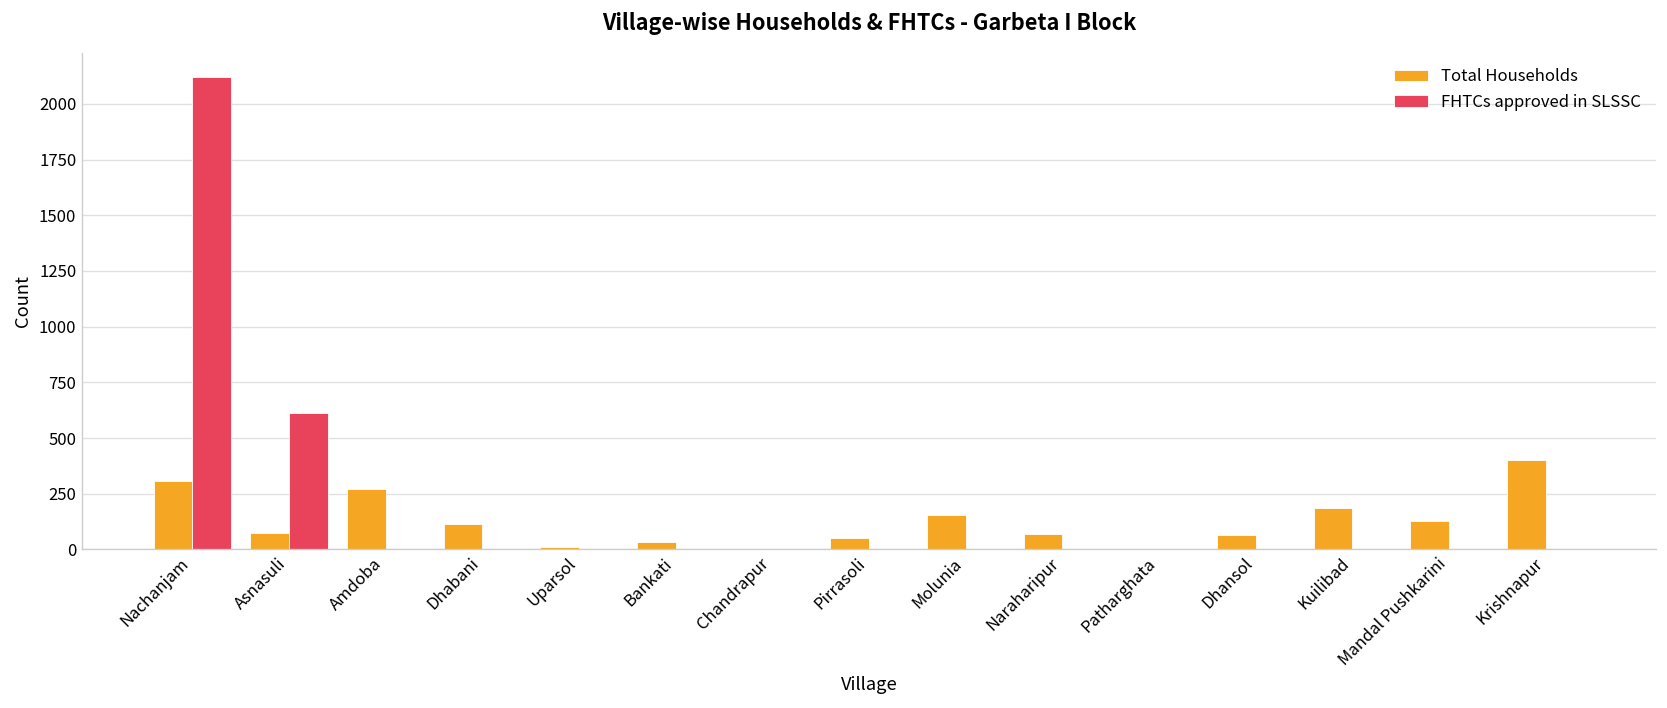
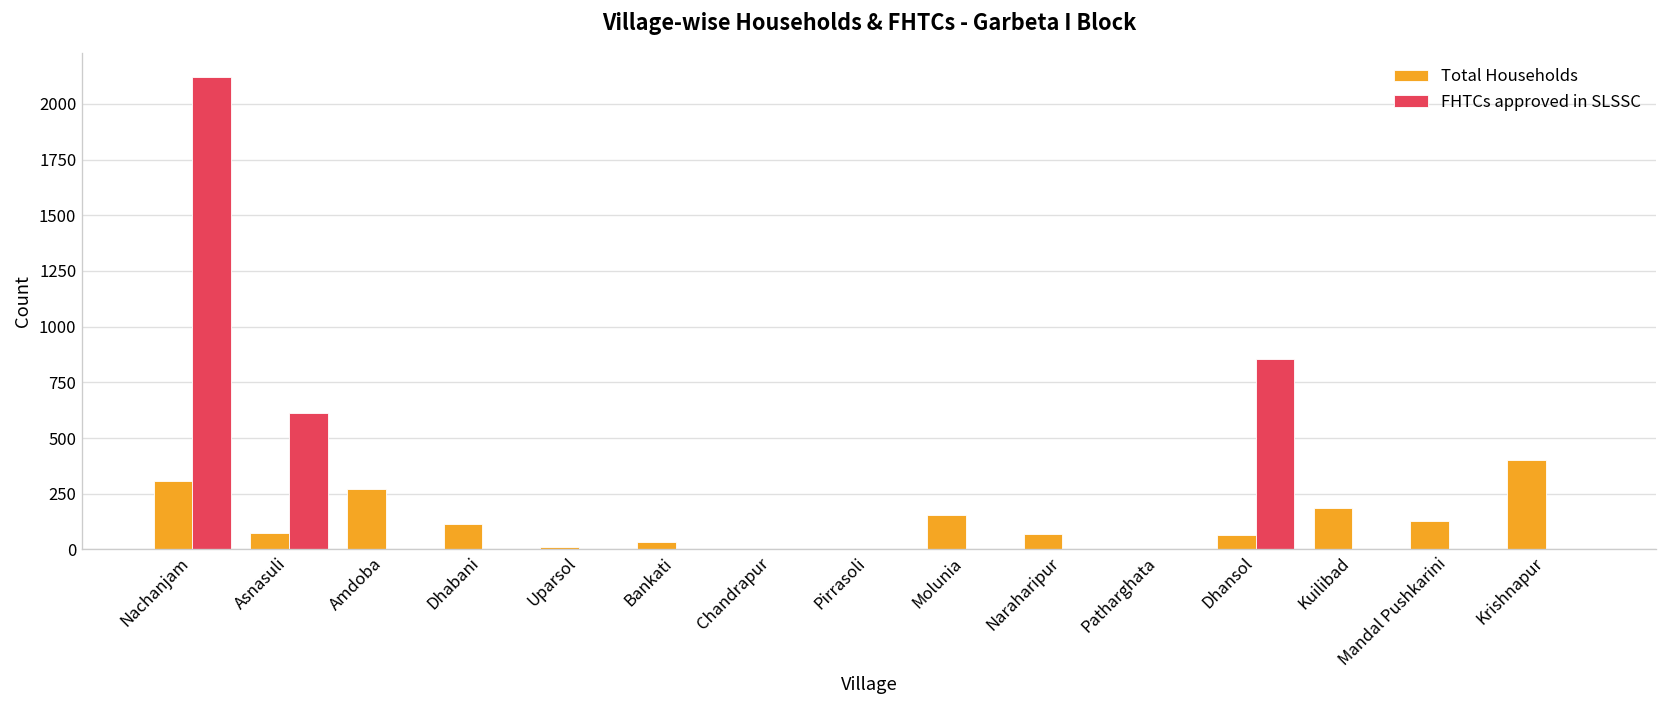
  {
    "Total Households": {
      "Nachanjam": 310,
      "Asnasuli": 70,
      "Amdoba": 270,
      "Dhabani": 110,
      "Bankati": 30,
      "Chandrapur": 0,
-     "Pirrasoli": 50,
+     "Pirrasoli": 0,
      "Molunia": 160,
      "Naraharipur": 70,
      "Patharghata": 0,
      "Dhansol": 60,
      "Kuilibad": 180,
      "Mandal Pushkarini": 130,
      "Krishnapur": 400
    },
    "FHTCs approved in SLSSC": {
      "Nachanjam": 2120,
      "Asnasuli": 610,
      "Amdoba": 0,
      "Dhabani": 0,
      "Uparsol": 0,
      "Bankati": 0,
      "Chandrapur": 0,
      "Pirrasoli": 0,
      "Molunia": 0,
      "Naraharipur": 0,
      "Patharghata": 0,
-     "Dhansol": 0,
+     "Dhansol": 860,
      "Kuilibad": 0,
      "Mandal Pushkarini": 0,
      "Krishnapur": 0
    }
  }
